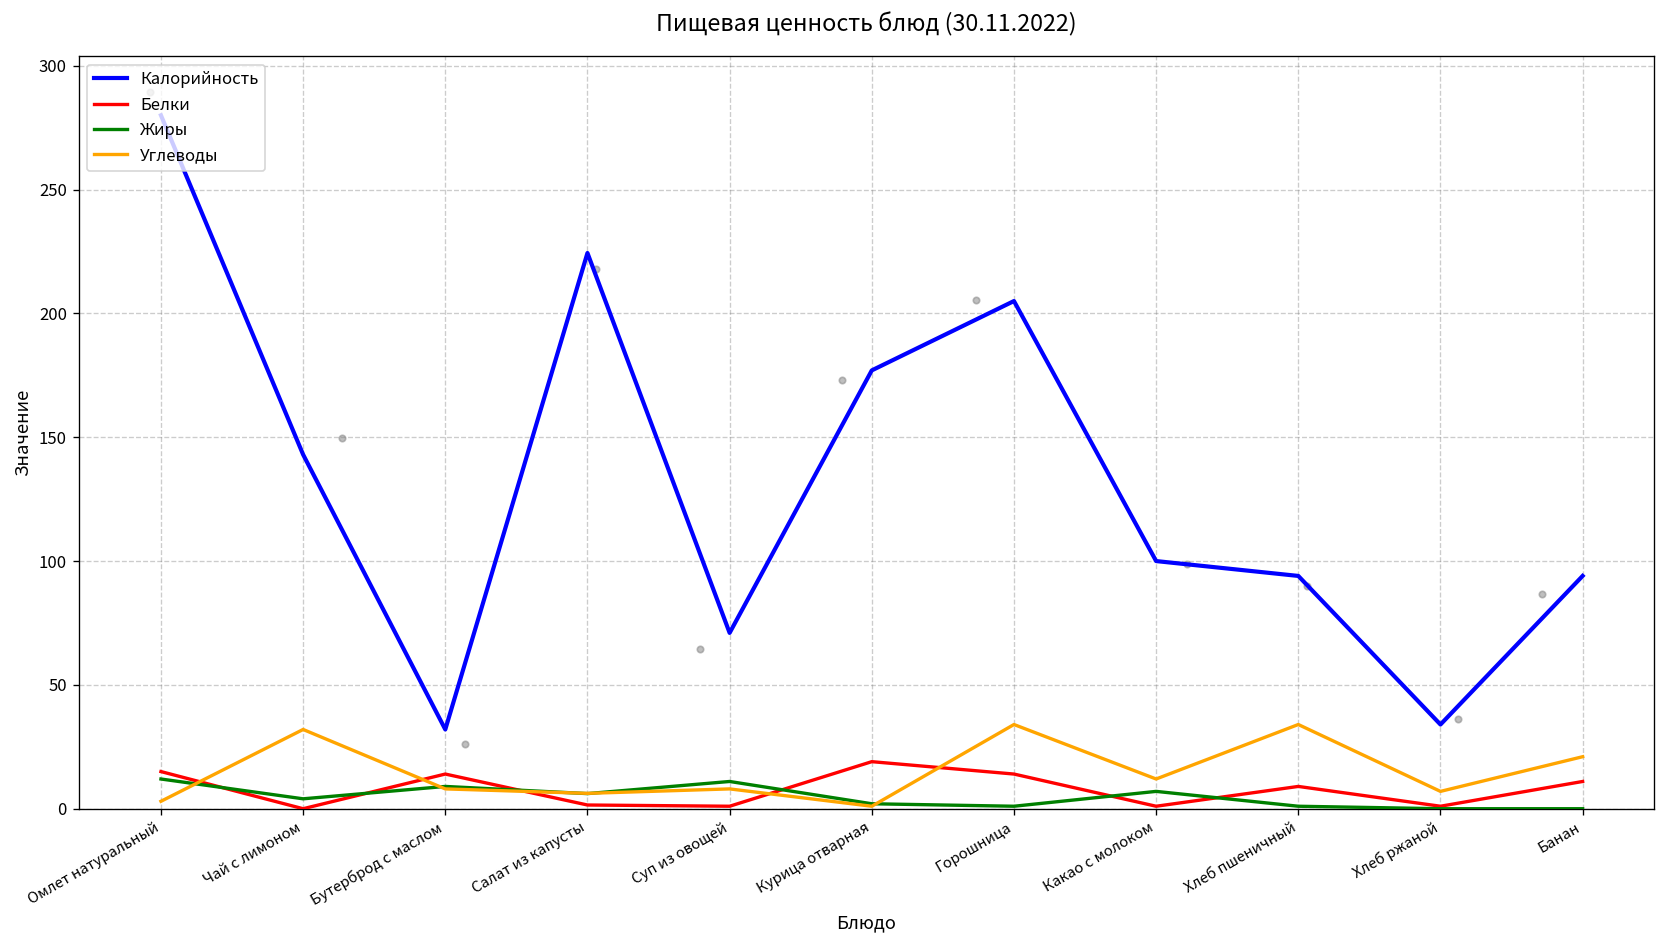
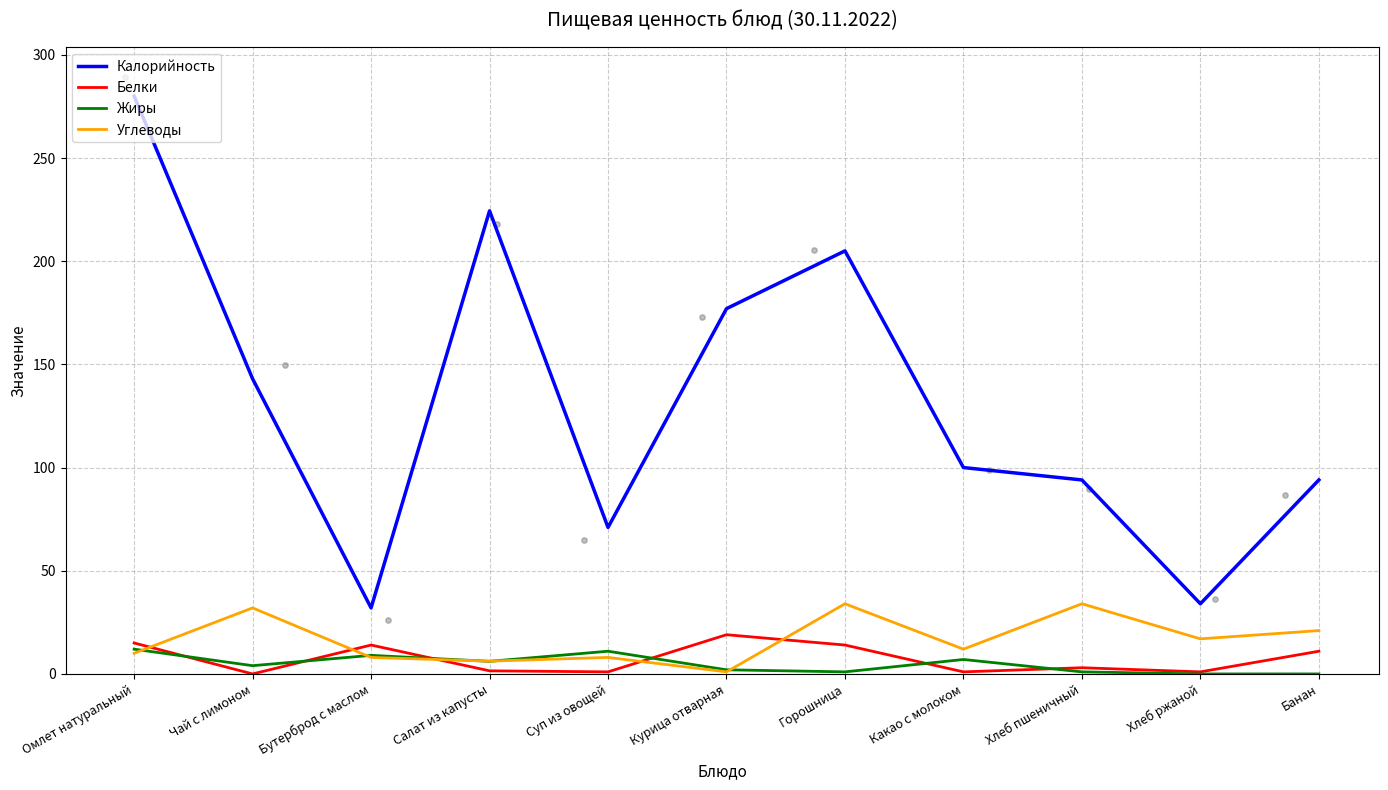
  {
    "Калорийность": {
      "Чай с лимоном": 143,
      "Бутерброд с маслом": 32,
      "Салат из капусты": 224,
      "Суп из овощей": 71,
      "Курица отварная": 177,
      "Горошница": 205,
      "Какао с молоком": 100,
      "Хлеб пшеничный": 94,
      "Хлеб ржаной": 34,
      "Банан": 94
    },
    "Белки": {
      "Омлет натуральный": 15,
      "Чай с лимоном": 0,
      "Бутерброд с маслом": 14,
      "Салат из капусты": 2,
      "Суп из овощей": 1,
      "Курица отварная": 19,
      "Горошница": 14,
      "Какао с молоком": 1,
-     "Хлеб пшеничный": 9,
+     "Хлеб пшеничный": 3,
      "Банан": 11
    },
    "Жиры": {
      "Омлет натуральный": 12,
      "Чай с лимоном": 4,
      "Суп из овощей": 11,
      "Горошница": 1,
      "Какао с молоком": 7,
      "Хлеб пшеничный": 1,
      "Банан": 0
    },
    "Углеводы": {
-     "Омлет натуральный": 3,
+     "Омлет натуральный": 10,
      "Чай с лимоном": 32,
      "Суп из овощей": 8,
      "Горошница": 34,
      "Какао с молоком": 12,
      "Хлеб пшеничный": 34,
-     "Хлеб ржаной": 7,
+     "Хлеб ржаной": 17,
      "Банан": 21
    }
  }
